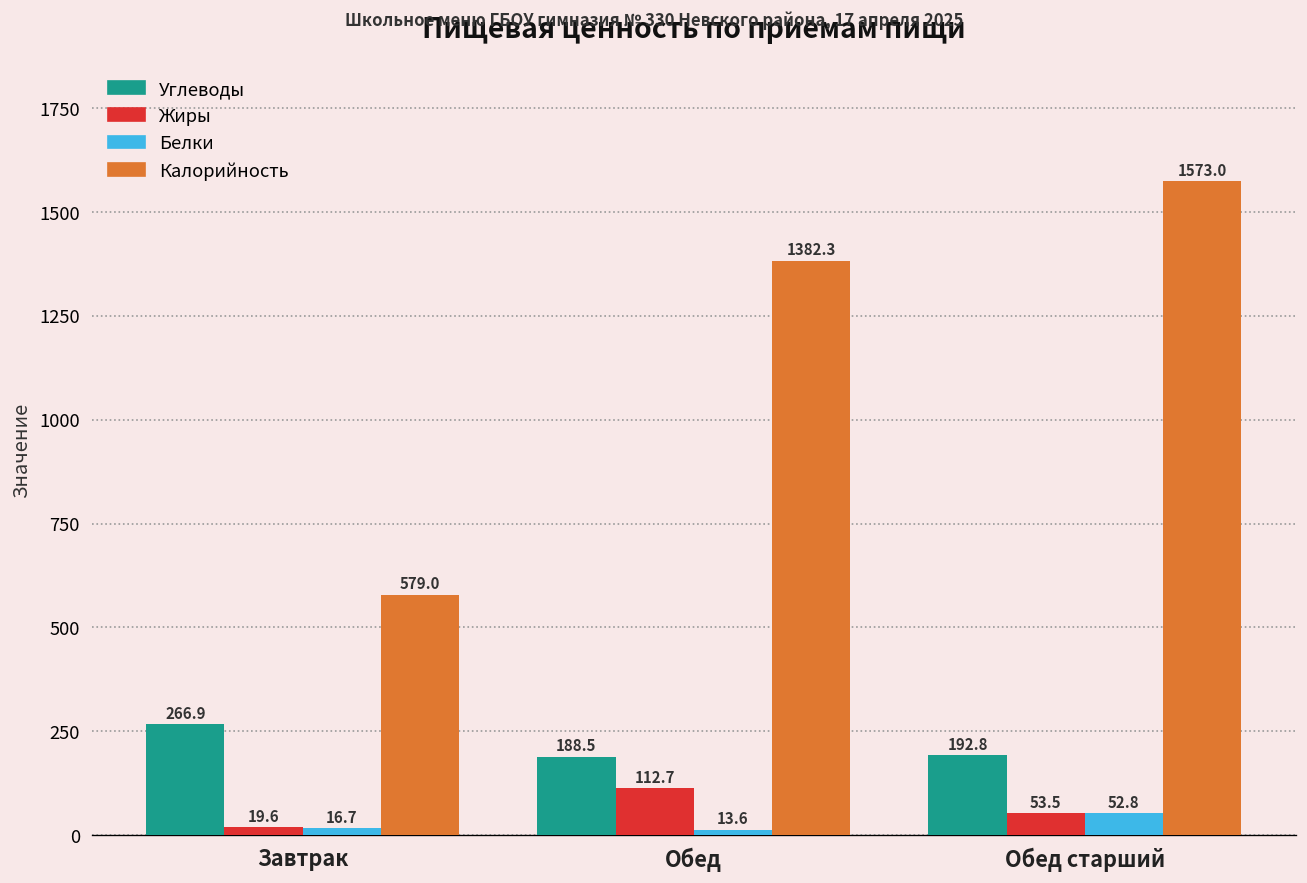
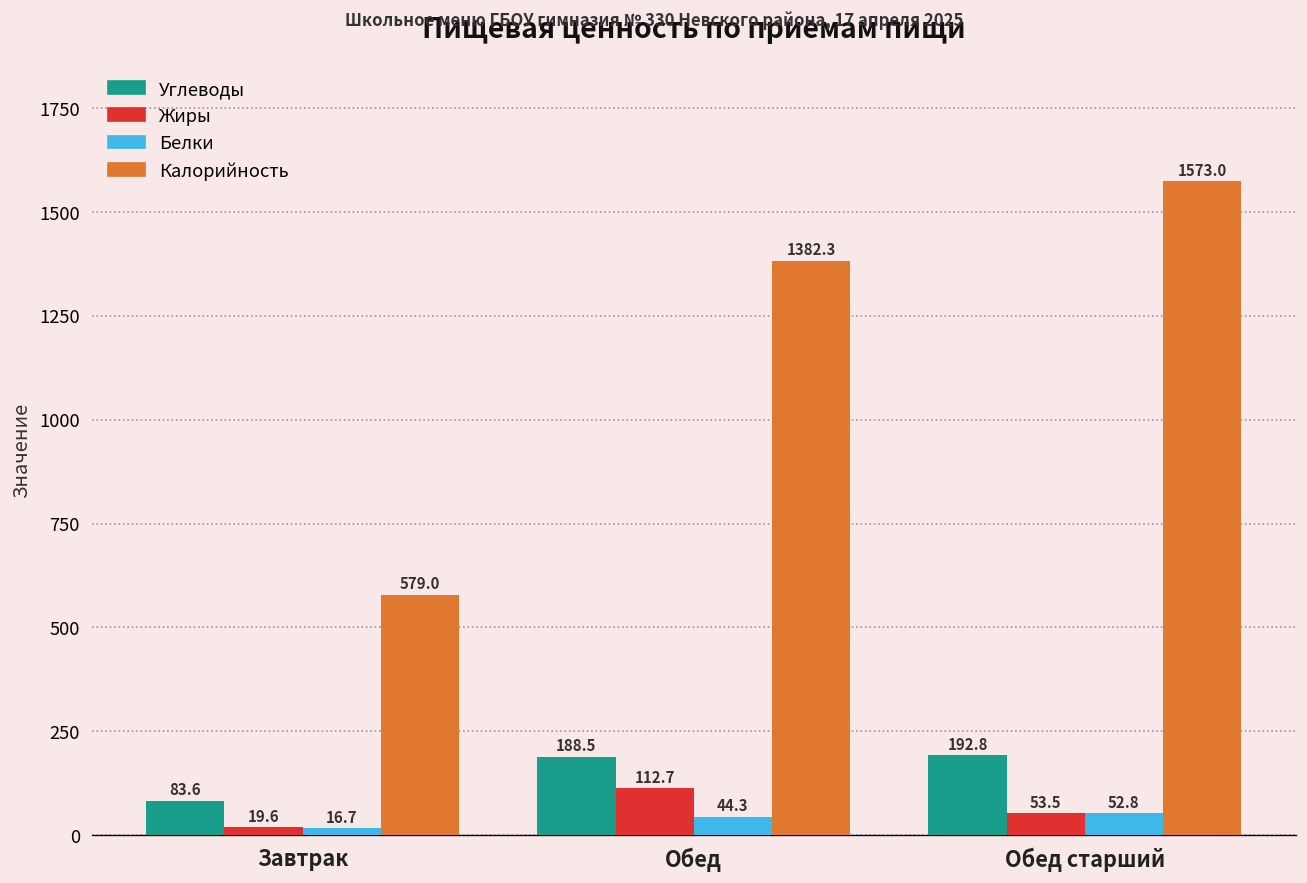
  {
    "Углеводы": {
-     "Завтрак": 266.9,
+     "Завтрак": 83.6,
      "Обед": 188.5,
      "Обед старший": 192.8
    },
    "Жиры": {
      "Завтрак": 19.6,
      "Обед": 112.7,
      "Обед старший": 53.5
    },
    "Белки": {
      "Завтрак": 16.7,
-     "Обед": 13.6,
+     "Обед": 44.3,
      "Обед старший": 52.8
    },
    "Калорийность": {
      "Завтрак": 579.0,
      "Обед": 1382.3,
      "Обед старший": 1573.0
    }
  }
